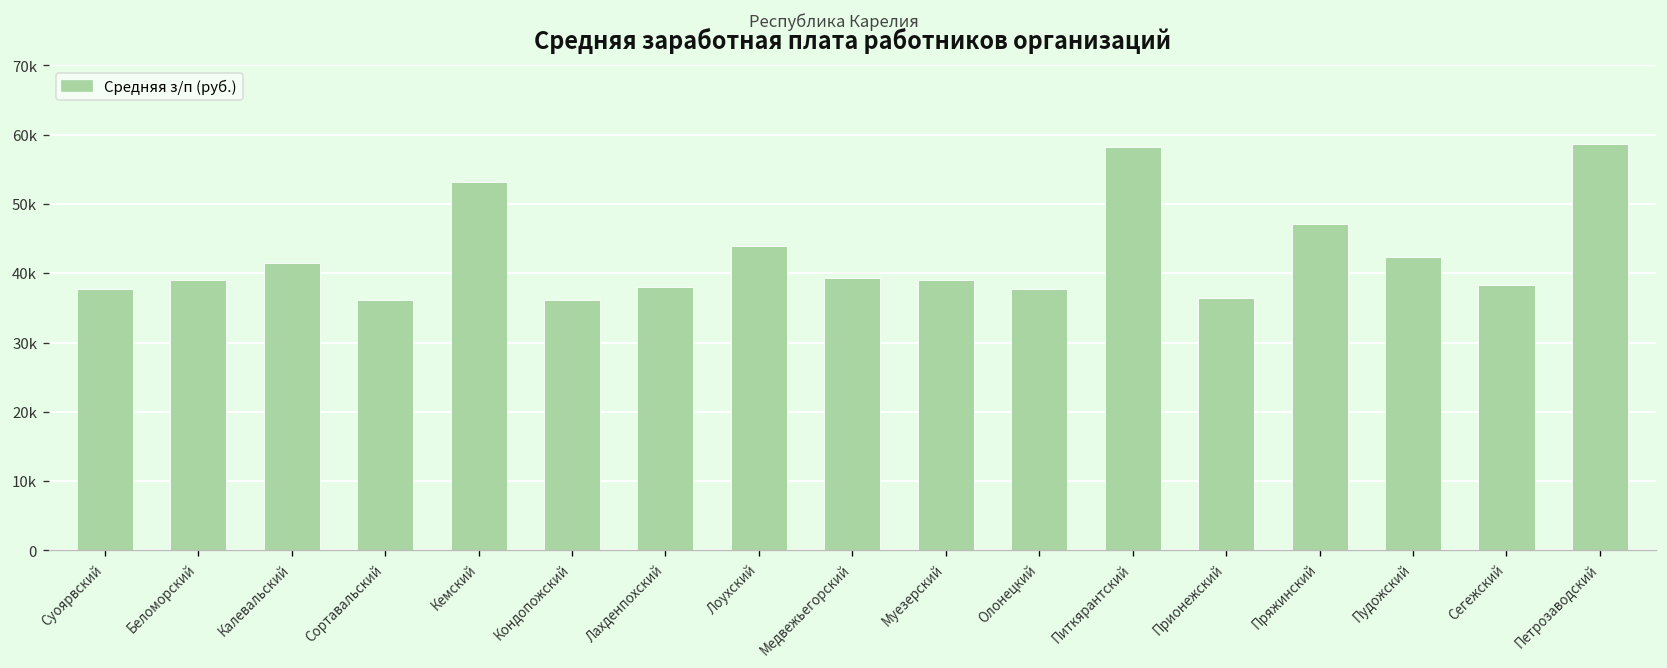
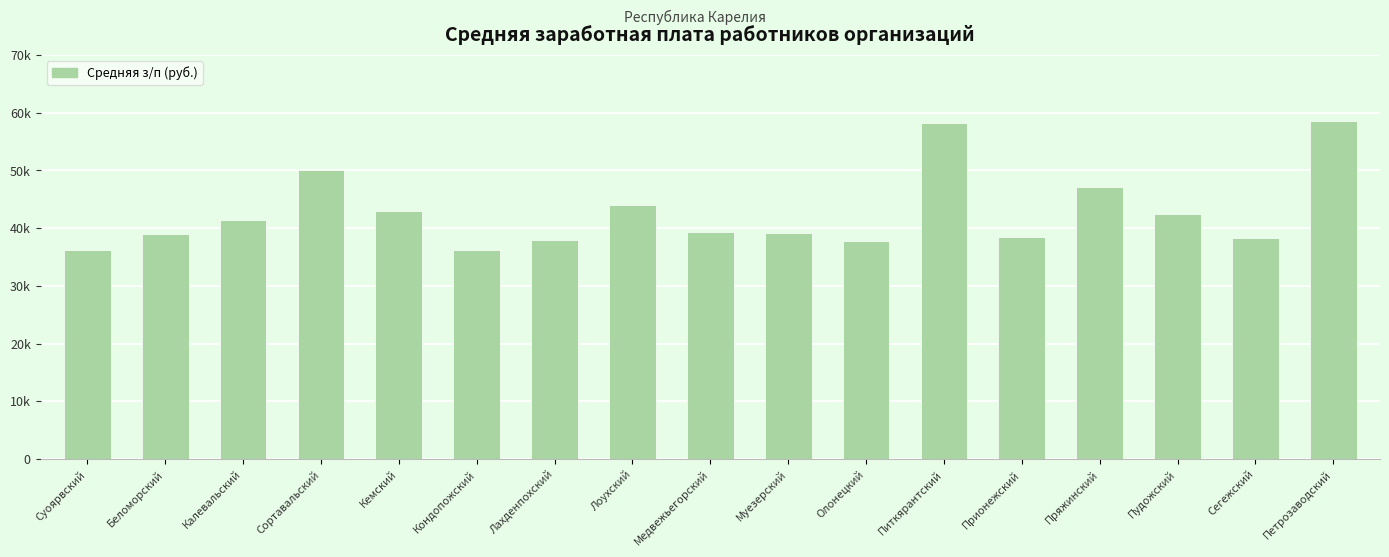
  {
-   "Суоярвский": 38000,
+   "Суоярвский": 36000,
    "Беломорский": 39000,
    "Калевальский": 41000,
-   "Сортавальский": 36000,
-   "Кемский": 53000,
+   "Сортавальский": 50000,
+   "Кемский": 43000,
    "Кондопожский": 36000,
    "Лахденпохский": 38000,
    "Лоухский": 44000,
    "Медвежьегорский": 39000,
    "Муезерский": 39000,
    "Олонецкий": 38000,
    "Питкярантский": 58000,
-   "Прионежский": 36000,
+   "Прионежский": 38000,
    "Пряжинский": 47000,
    "Пудожский": 42000,
    "Сегежский": 38000,
    "Петрозаводский": 59000
  }
